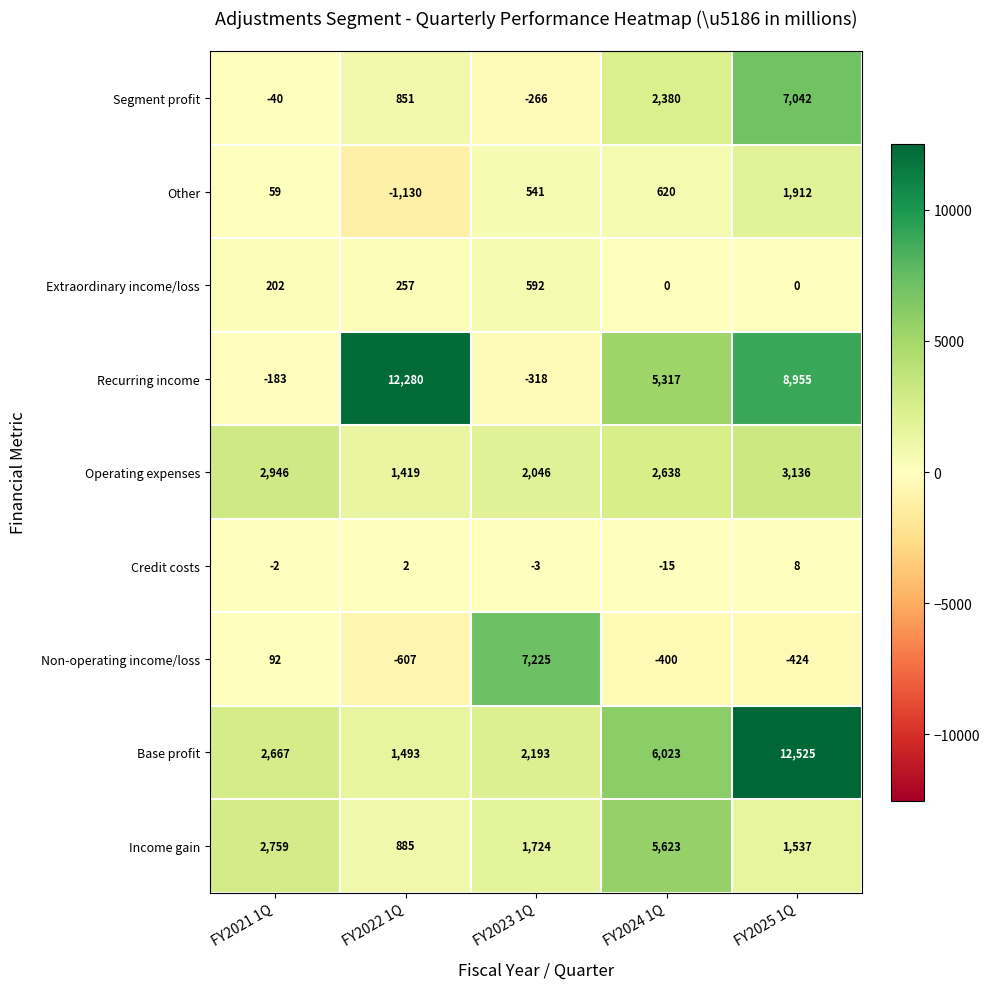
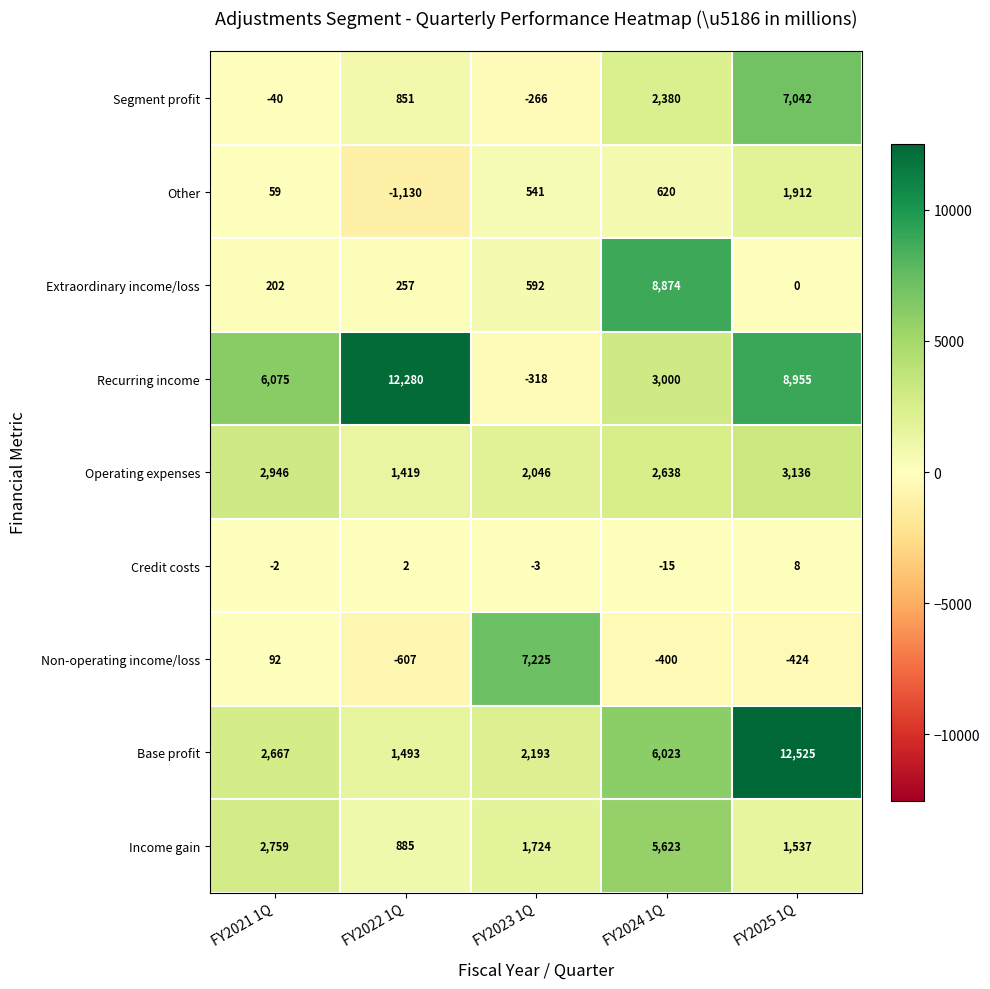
  {
    "Segment profit": {
      "FY2021 1Q": "-40",
      "FY2022 1Q": "851",
      "FY2023 1Q": "-266",
      "FY2024 1Q": "2,380",
      "FY2025 1Q": "7,042"
    },
    "Other": {
      "FY2021 1Q": "59",
      "FY2022 1Q": "-1,130",
      "FY2023 1Q": "541",
      "FY2024 1Q": "620",
      "FY2025 1Q": "1,912"
    },
    "Extraordinary income/loss": {
      "FY2021 1Q": "202",
      "FY2022 1Q": "257",
      "FY2023 1Q": "592",
-     "FY2024 1Q": "0",
+     "FY2024 1Q": "8,874",
      "FY2025 1Q": "0"
    },
    "Recurring income": {
-     "FY2021 1Q": "-183",
+     "FY2021 1Q": "6,075",
      "FY2022 1Q": "12,280",
      "FY2023 1Q": "-318",
-     "FY2024 1Q": "5,317",
+     "FY2024 1Q": "3,000",
      "FY2025 1Q": "8,955"
    },
    "Operating expenses": {
      "FY2021 1Q": "2,946",
      "FY2022 1Q": "1,419",
      "FY2023 1Q": "2,046",
      "FY2024 1Q": "2,638",
      "FY2025 1Q": "3,136"
    },
    "Credit costs": {
      "FY2021 1Q": "-2",
      "FY2022 1Q": "2",
      "FY2023 1Q": "-3",
      "FY2024 1Q": "-15",
      "FY2025 1Q": "8"
    },
    "Non-operating income/loss": {
      "FY2021 1Q": "92",
      "FY2022 1Q": "-607",
      "FY2023 1Q": "7,225",
      "FY2024 1Q": "-400",
      "FY2025 1Q": "-424"
    },
    "Base profit": {
      "FY2021 1Q": "2,667",
      "FY2022 1Q": "1,493",
      "FY2023 1Q": "2,193",
      "FY2024 1Q": "6,023",
      "FY2025 1Q": "12,525"
    },
    "Income gain": {
      "FY2021 1Q": "2,759",
      "FY2022 1Q": "885",
      "FY2023 1Q": "1,724",
      "FY2024 1Q": "5,623",
      "FY2025 1Q": "1,537"
    }
  }
